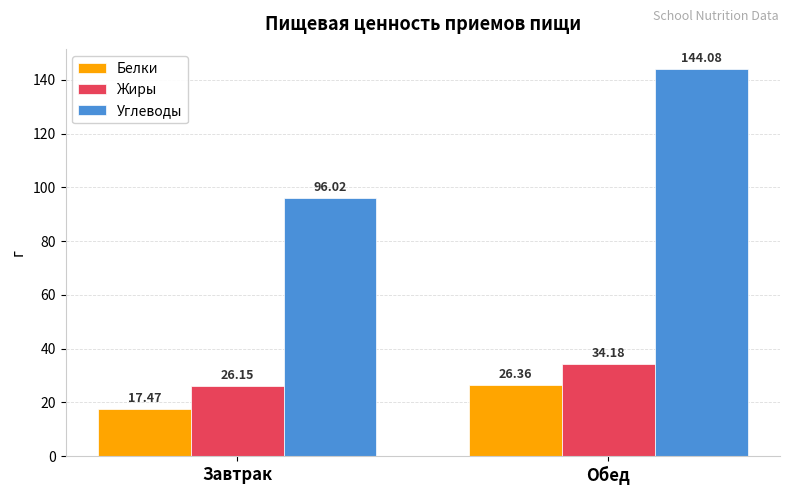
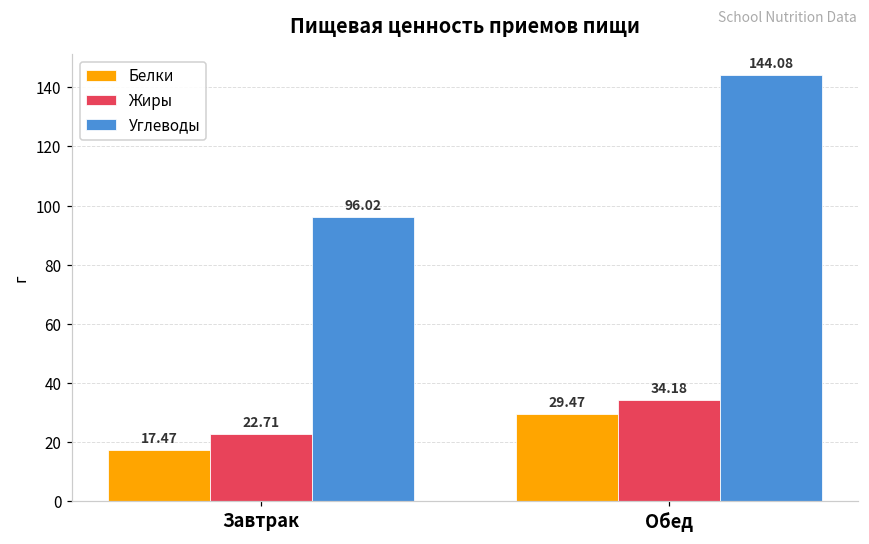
  {
    "Белки": {
      "Завтрак": 17.47,
-     "Обед": 26.36
+     "Обед": 29.47
    },
    "Жиры": {
-     "Завтрак": 26.15,
+     "Завтрак": 22.71,
      "Обед": 34.18
    },
    "Углеводы": {
      "Завтрак": 96.02,
      "Обед": 144.08
    }
  }
